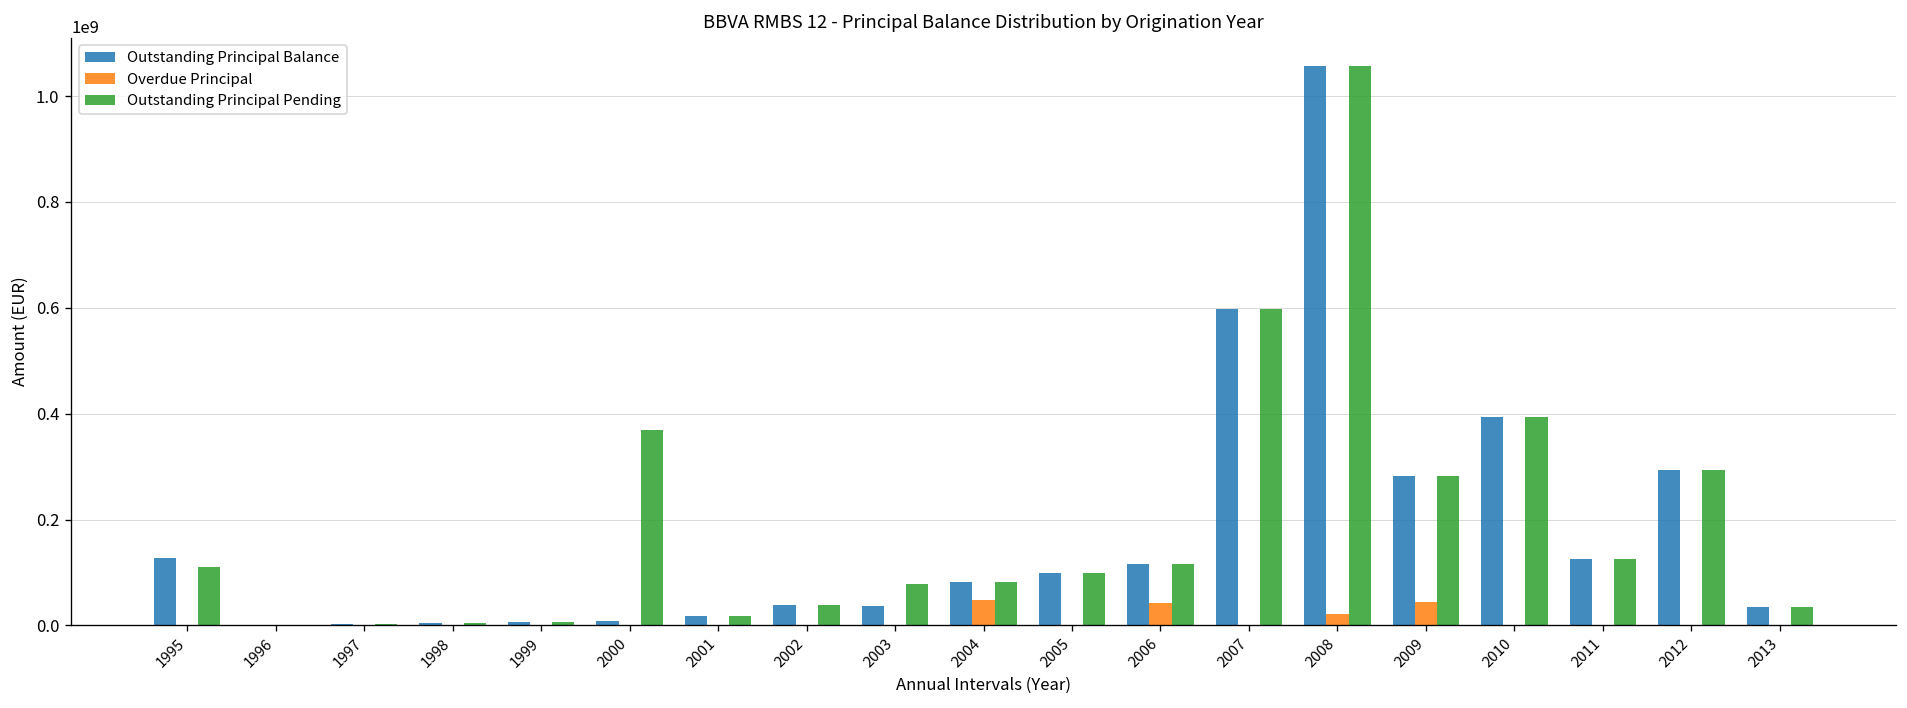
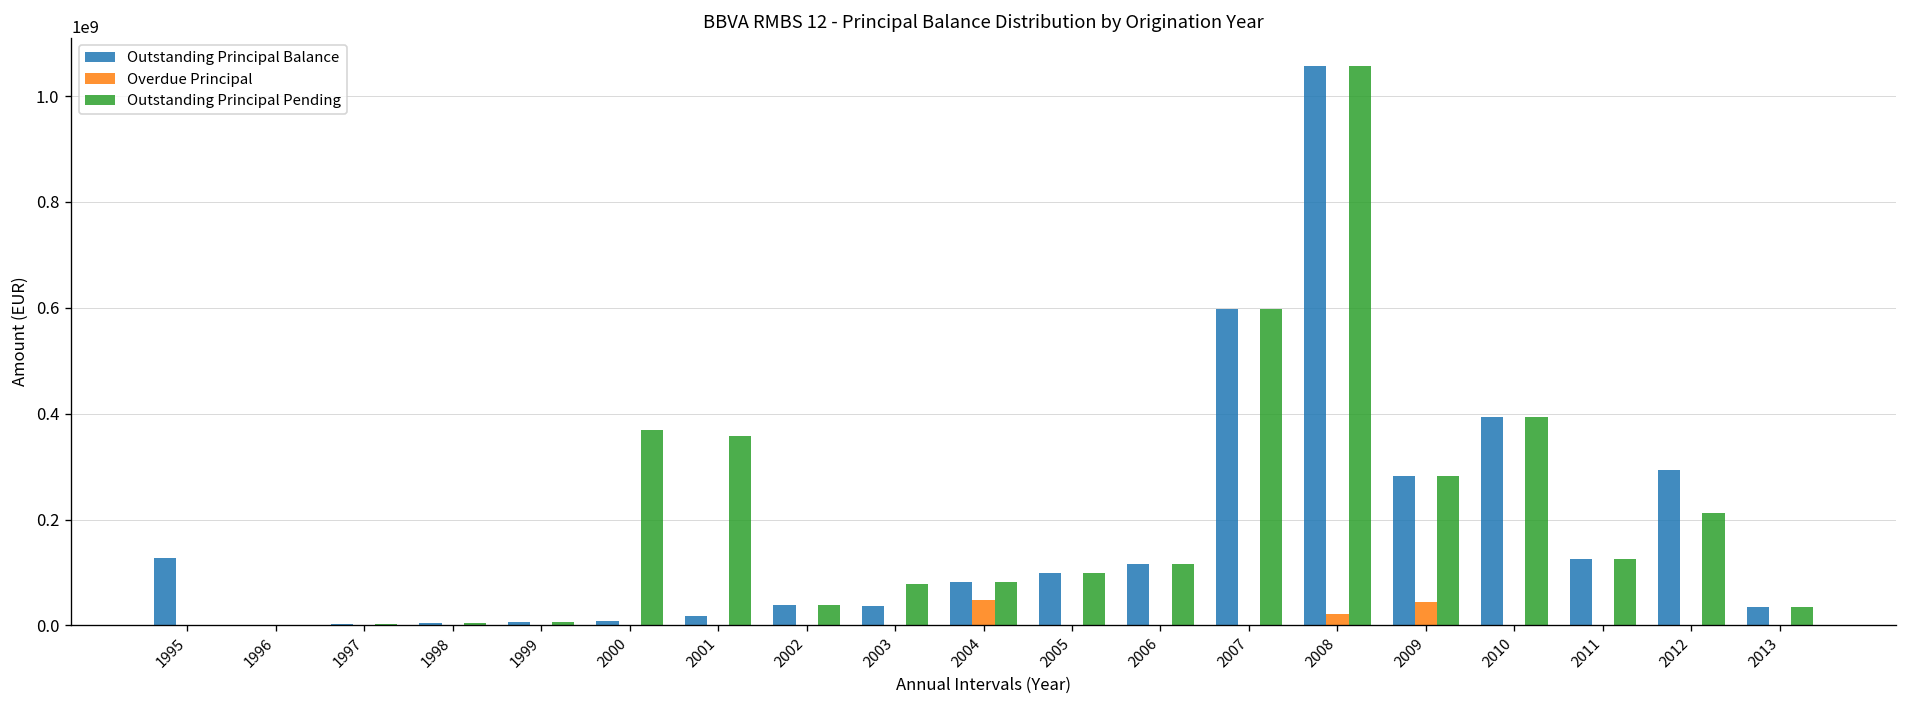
  {
    "Outstanding Principal Balance": {
      "1995": 130000000,
      "1999": 10000000,
      "2000": 10000000,
      "2001": 20000000,
      "2002": 40000000,
      "2003": 40000000,
      "2004": 80000000,
      "2005": 100000000,
      "2006": 120000000,
      "2007": 600000000,
      "2008": 1060000000,
      "2009": 280000000,
      "2010": 390000000,
      "2011": 130000000,
      "2012": 290000000,
      "2013": 30000000
    },
    "Overdue Principal": {
      "1995": 0,
      "2004": 50000000,
-     "2006": 40000000,
+     "2006": 0,
      "2008": 20000000,
      "2009": 40000000
    },
    "Outstanding Principal Pending": {
-     "1995": 110000000,
+     "1995": 0,
      "1999": 10000000,
      "2000": 370000000,
-     "2001": 20000000,
+     "2001": 360000000,
      "2002": 40000000,
      "2003": 80000000,
      "2004": 80000000,
      "2005": 100000000,
      "2006": 120000000,
      "2007": 600000000,
      "2008": 1060000000,
      "2009": 280000000,
      "2010": 390000000,
      "2011": 130000000,
-     "2012": 290000000,
+     "2012": 210000000,
      "2013": 30000000
    }
  }
